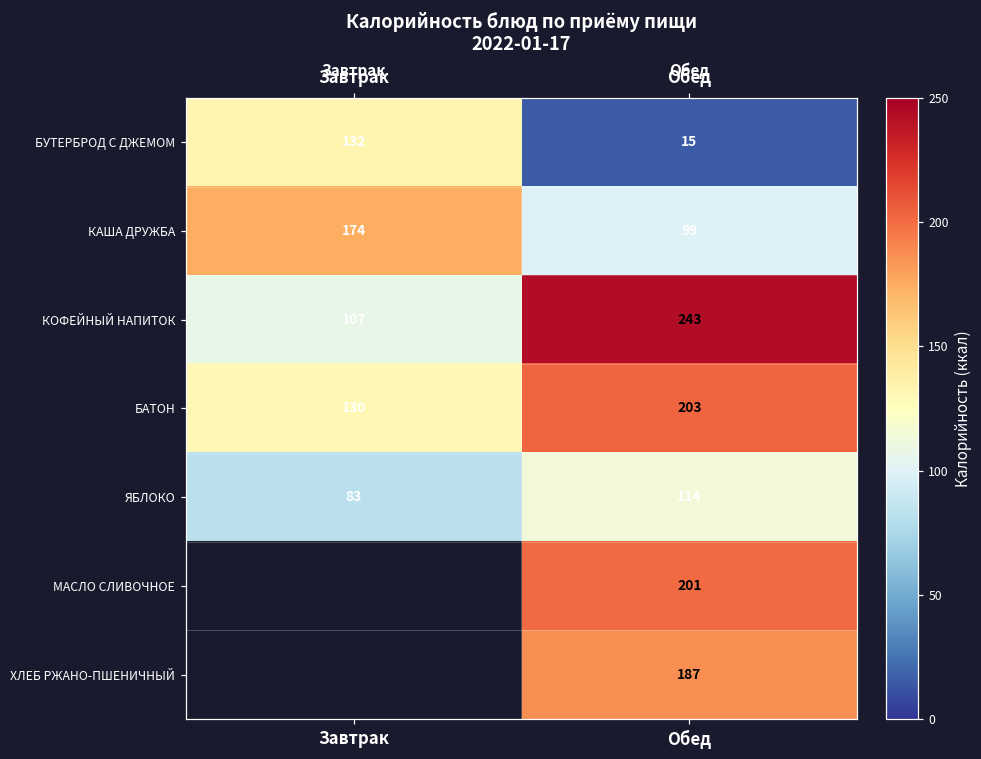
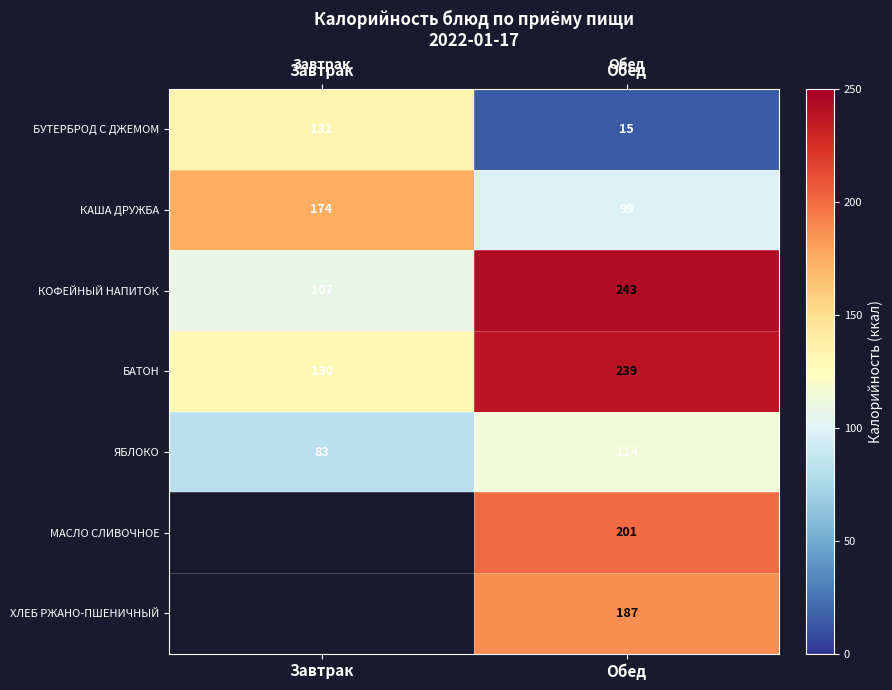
  {
    "БУТЕРБРОД С ДЖЕМОМ": {
      "Завтрак": 132,
      "Обед": 15
    },
    "КАША ДРУЖБА": {
      "Завтрак": 174
    },
    "КОФЕЙНЫЙ НАПИТОК": {
      "Обед": 243
    },
    "БАТОН": {
      "Завтрак": 130,
-     "Обед": 203
+     "Обед": 239
    },
    "ЯБЛОКО": {
      "Завтрак": 83
    },
    "МАСЛО СЛИВОЧНОЕ": {
      "Обед": 201
    },
    "ХЛЕБ РЖАНО-ПШЕНИЧНЫЙ": {
      "Обед": 187
    }
  }
